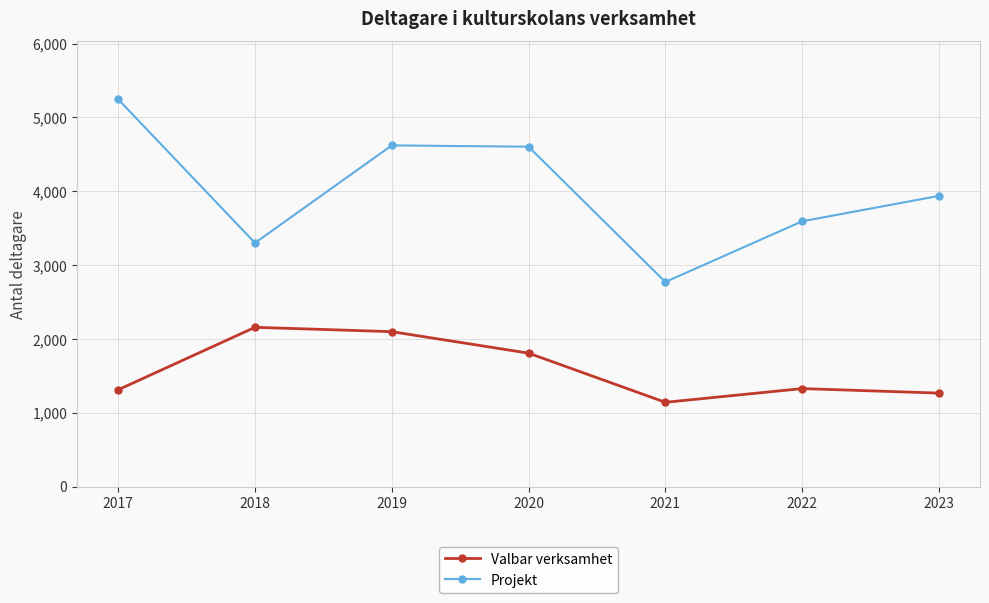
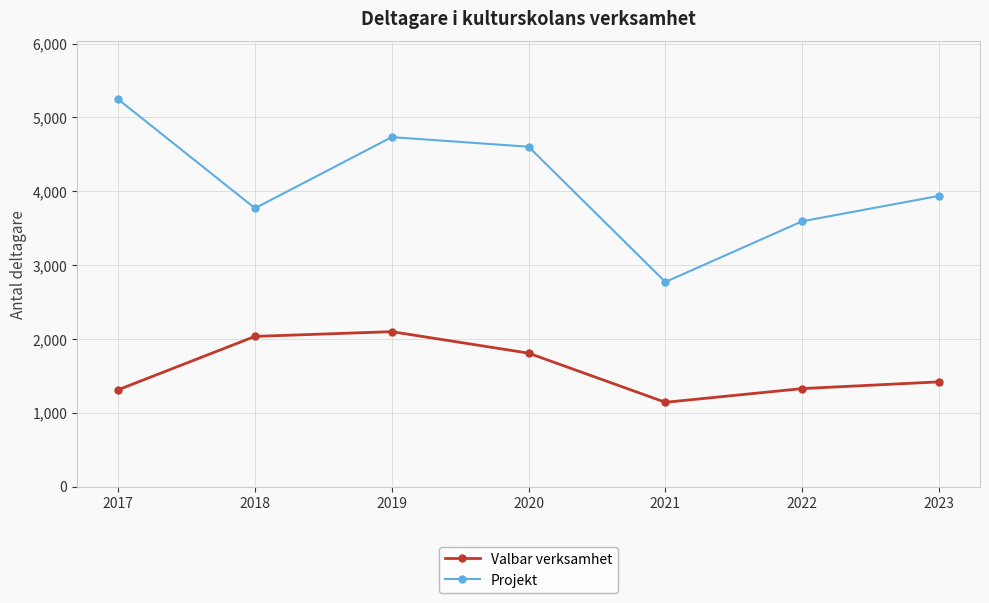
  {
    "Valbar verksamhet": {
      "2017": "1,300",
-     "2018": "2,200",
+     "2018": "2,000",
      "2019": "2,100",
      "2020": "1,800",
      "2021": "1,100",
      "2022": "1,300",
-     "2023": "1,300"
+     "2023": "1,400"
    },
    "Projekt": {
      "2017": "5,200",
-     "2018": "3,300",
-     "2019": "4,600",
+     "2018": "3,800",
+     "2019": "4,700",
      "2020": "4,600",
      "2021": "2,800",
      "2022": "3,600",
      "2023": "3,900"
    }
  }
